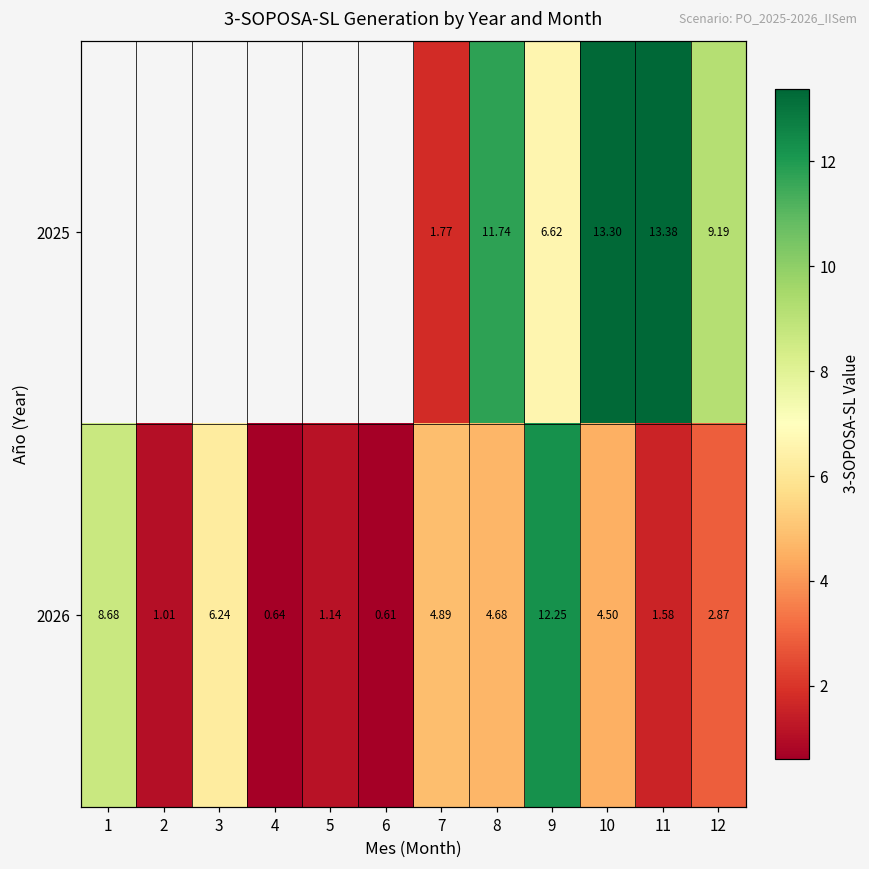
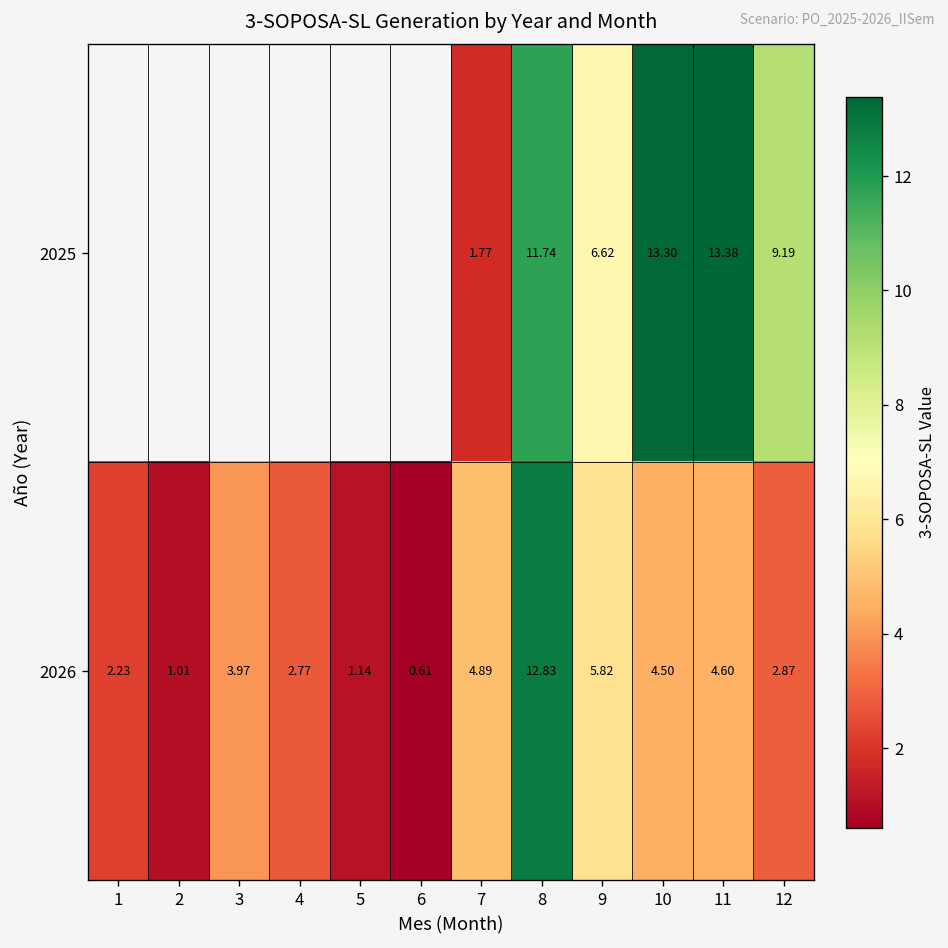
  {
    "2025": {
      "7": 1.77,
      "8": 11.74,
      "9": 6.62,
      "10": 13.30,
      "11": 13.38,
      "12": 9.19
    },
    "2026": {
-     "1": 8.68,
+     "1": 2.23,
      "2": 1.01,
-     "3": 6.24,
-     "4": 0.64,
+     "3": 3.97,
+     "4": 2.77,
      "5": 1.14,
      "6": 0.61,
      "7": 4.89,
-     "8": 4.68,
-     "9": 12.25,
+     "8": 12.83,
+     "9": 5.82,
      "10": 4.50,
-     "11": 1.58,
+     "11": 4.60,
      "12": 2.87
    }
  }
